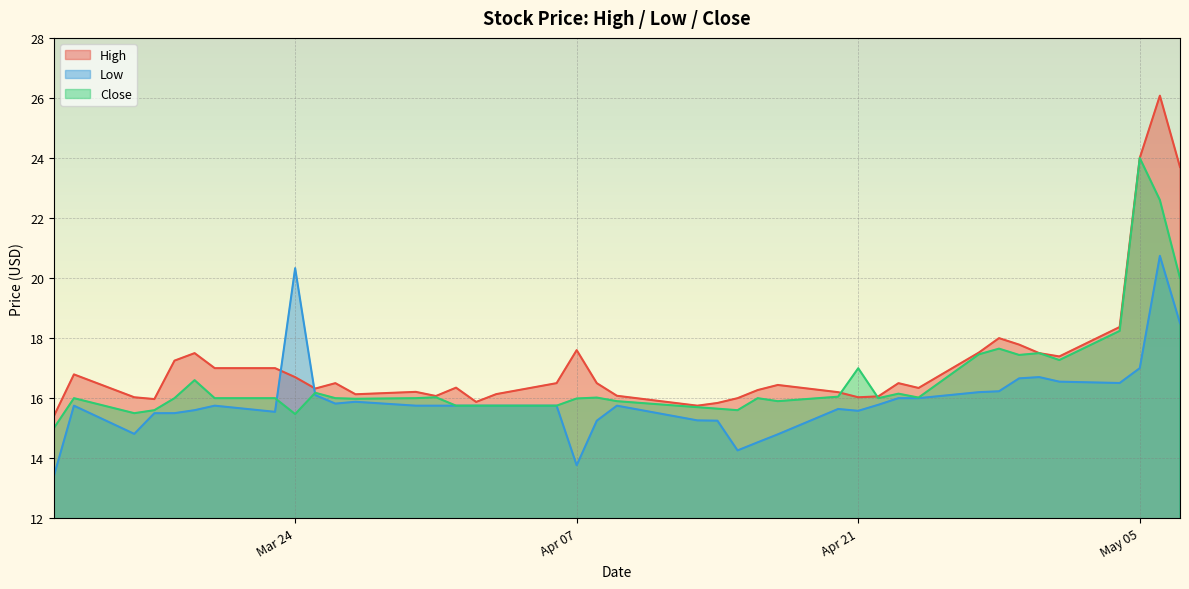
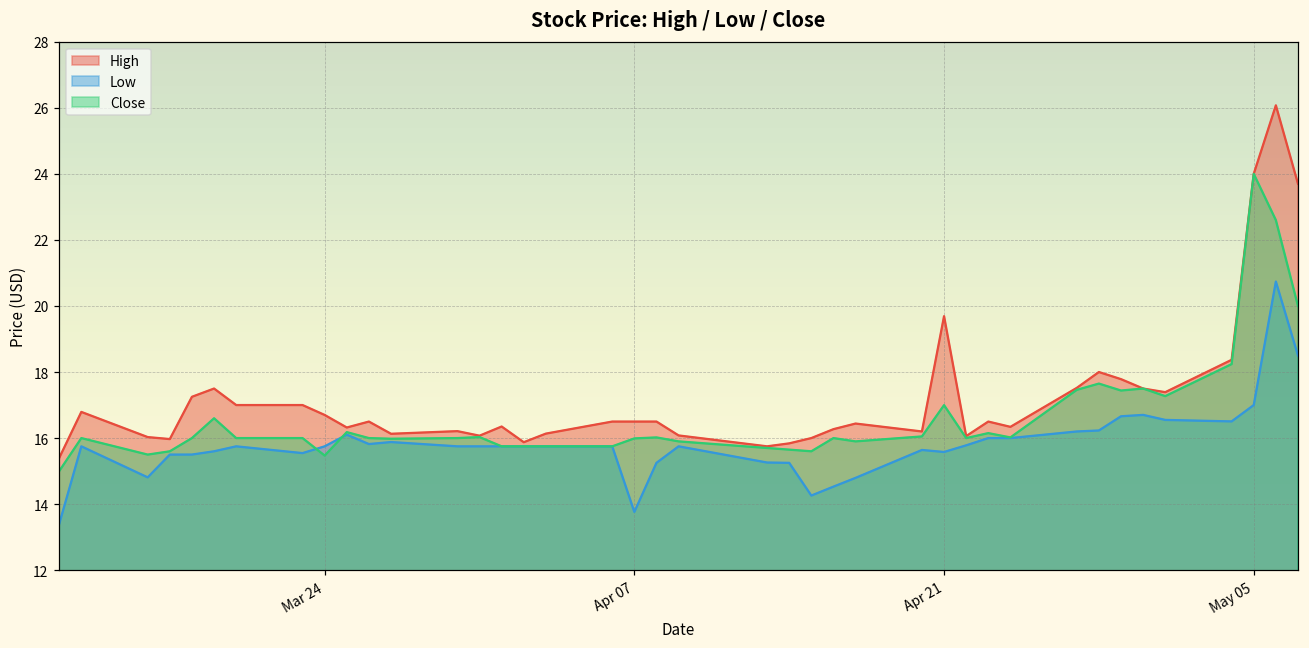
  {
    "High": {
      "Mar 24": 16.7,
-     "Apr 07": 17.6,
-     "Apr 21": 16.0
+     "Apr 07": 16.5,
+     "Apr 21": 19.7
    },
    "Low": {
-     "Mar 24": 20.3,
+     "Mar 24": 15.8,
      "Apr 07": 13.8,
      "Apr 21": 15.6,
      "May 05": 17.0
    },
    "Close": {
      "Mar 24": 15.5,
      "Apr 07": 16.0,
      "Apr 21": 17.0
    }
  }
